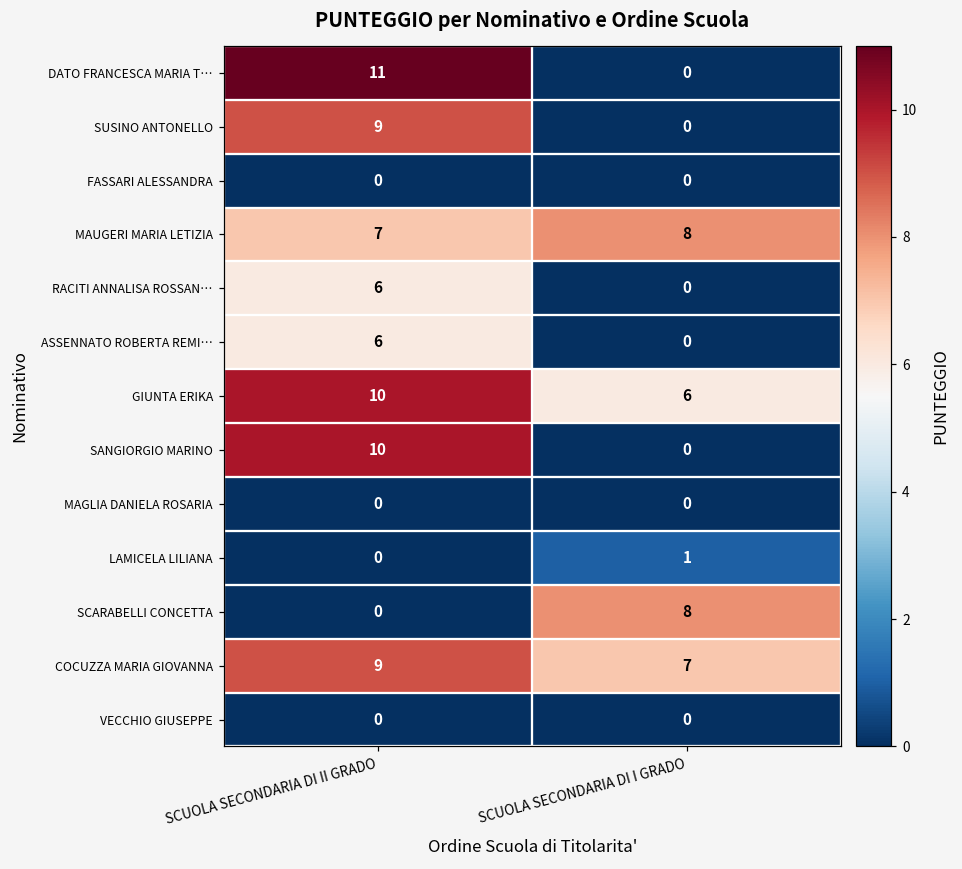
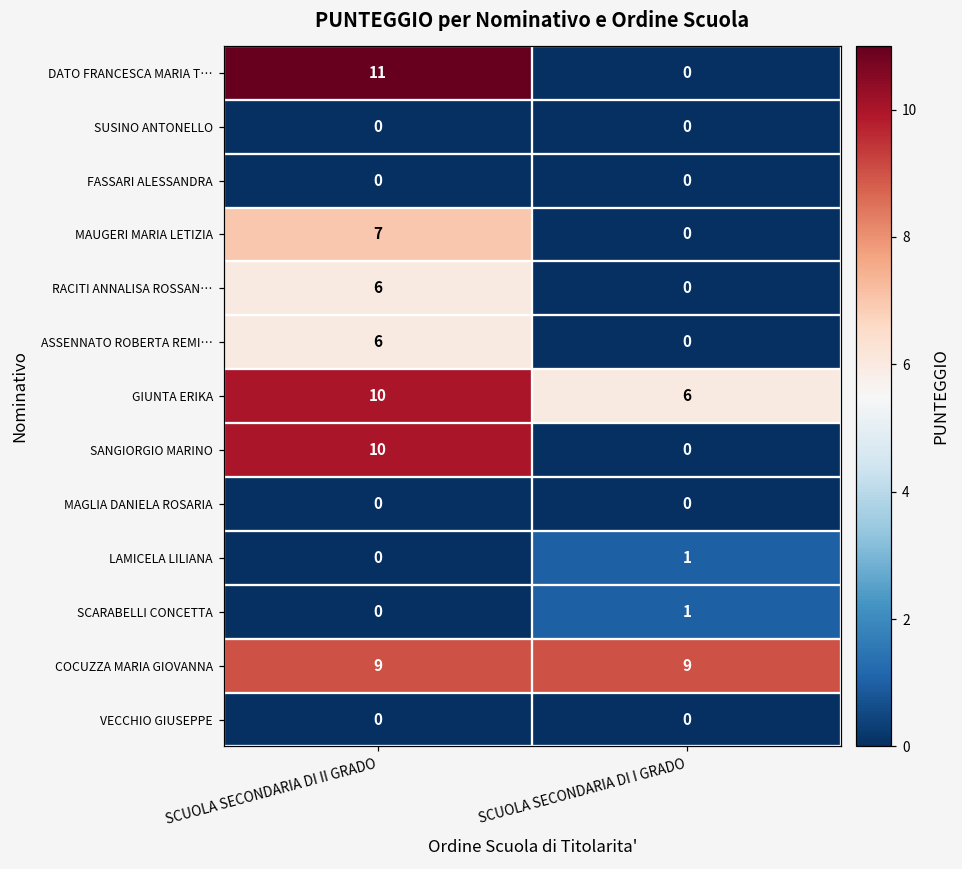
  {
    "DATO FRANCESCA MARIA T…": {
      "SCUOLA SECONDARIA DI II GRADO": 11,
      "SCUOLA SECONDARIA DI I GRADO": 0
    },
    "SUSINO ANTONELLO": {
-     "SCUOLA SECONDARIA DI II GRADO": 9,
+     "SCUOLA SECONDARIA DI II GRADO": 0,
      "SCUOLA SECONDARIA DI I GRADO": 0
    },
    "FASSARI ALESSANDRA": {
      "SCUOLA SECONDARIA DI II GRADO": 0,
      "SCUOLA SECONDARIA DI I GRADO": 0
    },
    "MAUGERI MARIA LETIZIA": {
      "SCUOLA SECONDARIA DI II GRADO": 7,
-     "SCUOLA SECONDARIA DI I GRADO": 8
+     "SCUOLA SECONDARIA DI I GRADO": 0
    },
    "RACITI ANNALISA ROSSAN…": {
      "SCUOLA SECONDARIA DI II GRADO": 6,
      "SCUOLA SECONDARIA DI I GRADO": 0
    },
    "ASSENNATO ROBERTA REMI…": {
      "SCUOLA SECONDARIA DI II GRADO": 6,
      "SCUOLA SECONDARIA DI I GRADO": 0
    },
    "GIUNTA ERIKA": {
      "SCUOLA SECONDARIA DI II GRADO": 10,
      "SCUOLA SECONDARIA DI I GRADO": 6
    },
    "SANGIORGIO MARINO": {
      "SCUOLA SECONDARIA DI II GRADO": 10,
      "SCUOLA SECONDARIA DI I GRADO": 0
    },
    "MAGLIA DANIELA ROSARIA": {
      "SCUOLA SECONDARIA DI II GRADO": 0,
      "SCUOLA SECONDARIA DI I GRADO": 0
    },
    "LAMICELA LILIANA": {
      "SCUOLA SECONDARIA DI II GRADO": 0,
      "SCUOLA SECONDARIA DI I GRADO": 1
    },
    "SCARABELLI CONCETTA": {
      "SCUOLA SECONDARIA DI II GRADO": 0,
-     "SCUOLA SECONDARIA DI I GRADO": 8
+     "SCUOLA SECONDARIA DI I GRADO": 1
    },
    "COCUZZA MARIA GIOVANNA": {
      "SCUOLA SECONDARIA DI II GRADO": 9,
-     "SCUOLA SECONDARIA DI I GRADO": 7
+     "SCUOLA SECONDARIA DI I GRADO": 9
    },
    "VECCHIO GIUSEPPE": {
      "SCUOLA SECONDARIA DI II GRADO": 0,
      "SCUOLA SECONDARIA DI I GRADO": 0
    }
  }
